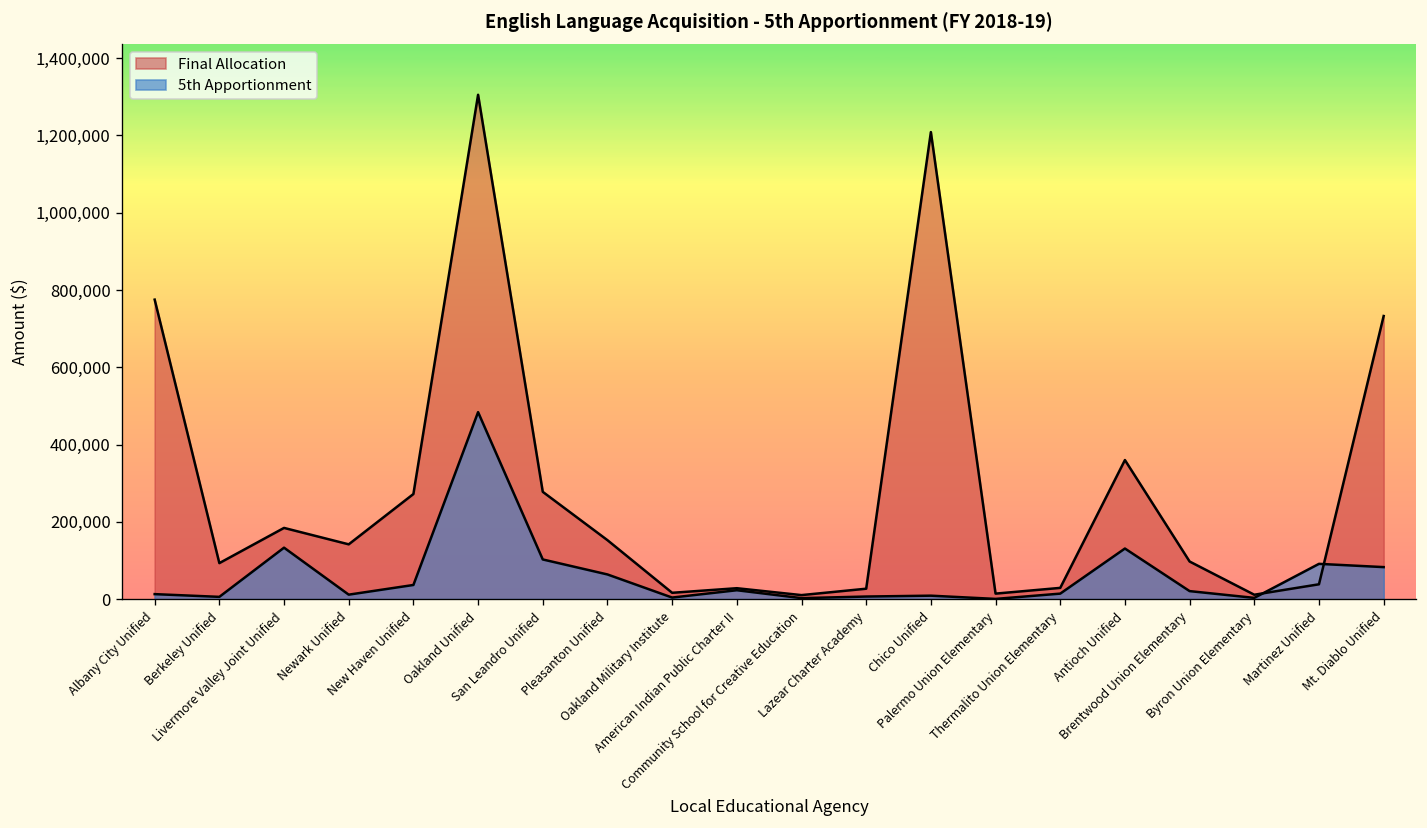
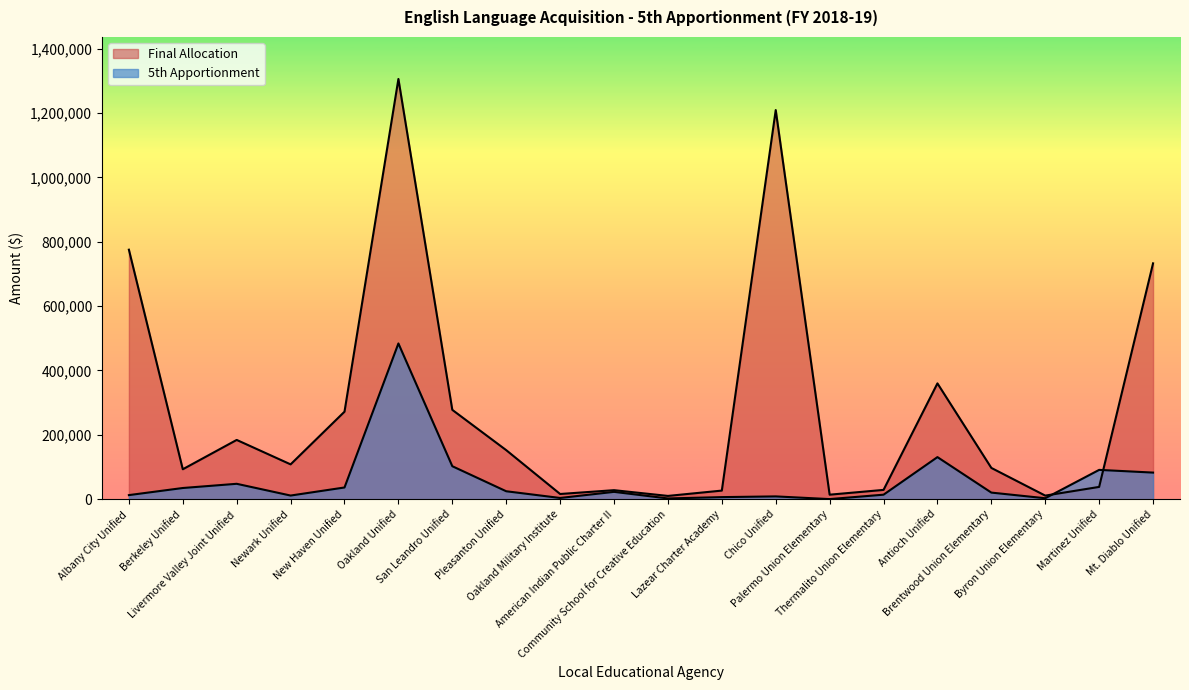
  {
    "Final Allocation": {
      "Albany City Unified": "780,000",
      "Berkeley Unified": "90,000",
      "Livermore Valley Joint Unified": "180,000",
-     "Newark Unified": "140,000",
+     "Newark Unified": "110,000",
      "New Haven Unified": "270,000",
      "Oakland Unified": "1,310,000",
      "San Leandro Unified": "280,000",
      "Pleasanton Unified": "150,000",
      "Oakland Military Institute": "20,000",
      "Lazear Charter Academy": "30,000",
      "Chico Unified": "1,210,000",
      "Palermo Union Elementary": "10,000",
      "Thermalito Union Elementary": "30,000",
      "Antioch Unified": "360,000",
      "Brentwood Union Elementary": "100,000",
      "Byron Union Elementary": "10,000",
      "Martinez Unified": "40,000",
      "Mt. Diablo Unified": "730,000"
    },
    "5th Apportionment": {
      "Albany City Unified": "10,000",
-     "Berkeley Unified": "10,000",
-     "Livermore Valley Joint Unified": "130,000",
+     "Berkeley Unified": "40,000",
+     "Livermore Valley Joint Unified": "50,000",
      "Newark Unified": "10,000",
      "New Haven Unified": "40,000",
      "Oakland Unified": "480,000",
      "San Leandro Unified": "100,000",
-     "Pleasanton Unified": "60,000",
+     "Pleasanton Unified": "20,000",
      "Oakland Military Institute": "0",
      "Lazear Charter Academy": "10,000",
      "Chico Unified": "10,000",
      "Palermo Union Elementary": "0",
      "Thermalito Union Elementary": "10,000",
      "Antioch Unified": "130,000",
      "Brentwood Union Elementary": "20,000",
      "Byron Union Elementary": "0",
      "Martinez Unified": "90,000",
      "Mt. Diablo Unified": "80,000"
    }
  }
